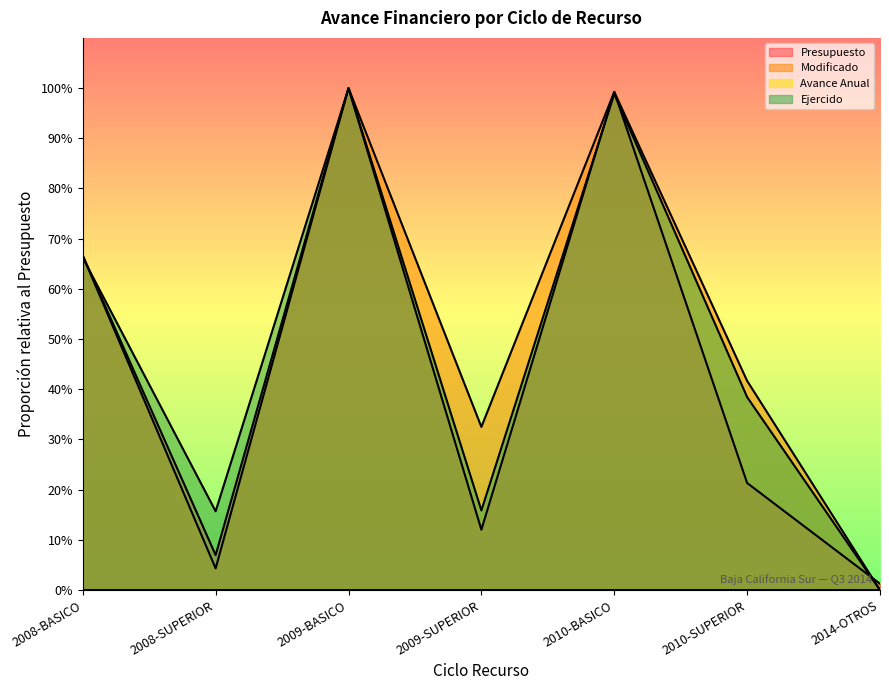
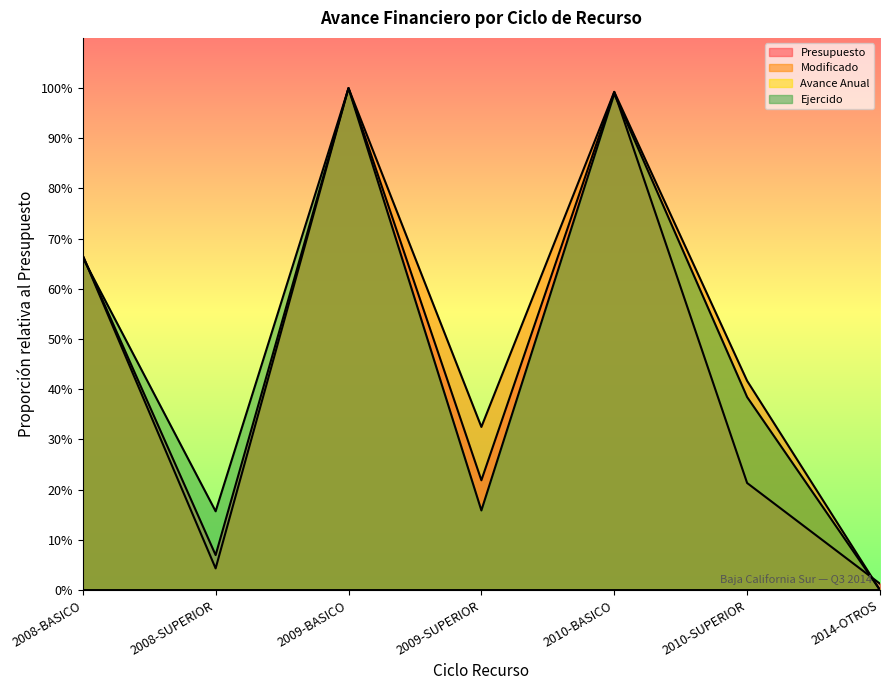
  {
    "Presupuesto": {
      "2008-SUPERIOR": "7%",
-     "2009-SUPERIOR": "12%",
+     "2009-SUPERIOR": "22%",
      "2010-SUPERIOR": "21%",
      "2014-OTROS": "1%"
    },
    "Modificado": {
      "2008-SUPERIOR": "4%",
      "2009-SUPERIOR": "32%",
      "2010-SUPERIOR": "42%"
    },
    "Avance Anual": {
      "2008-BASICO": "0%",
      "2008-SUPERIOR": "0%",
      "2009-BASICO": "0%",
      "2009-SUPERIOR": "0%",
      "2010-BASICO": "0%"
    },
    "Ejercido": {
      "2008-SUPERIOR": "16%",
      "2009-SUPERIOR": "16%",
      "2010-SUPERIOR": "38%"
    }
  }
